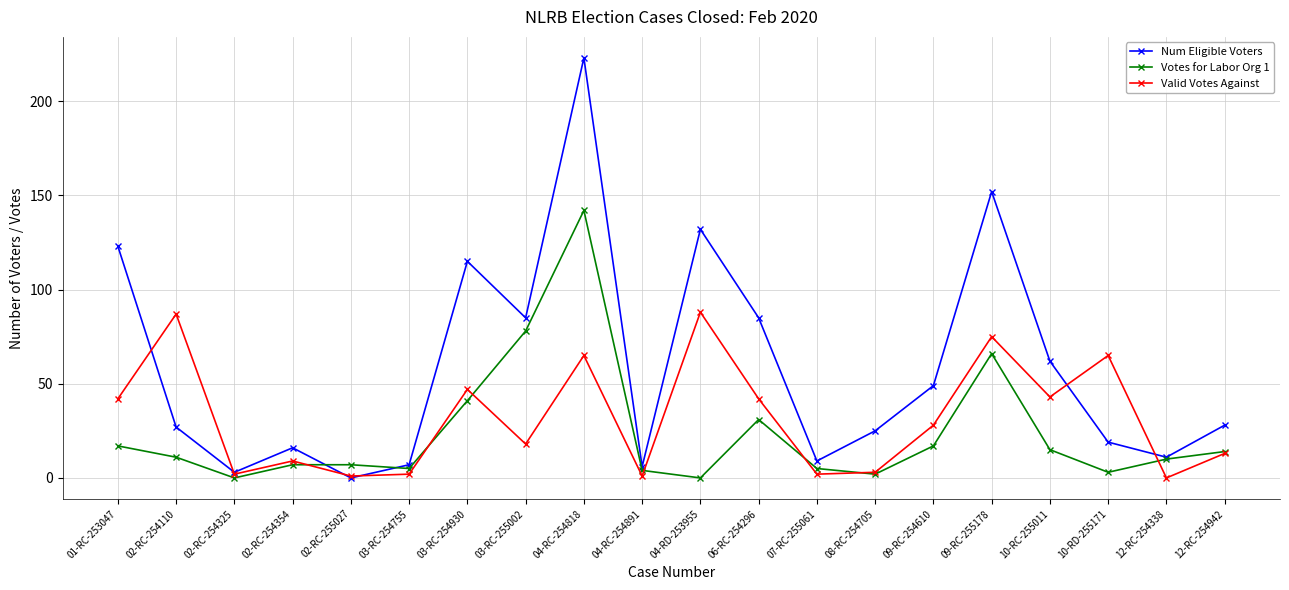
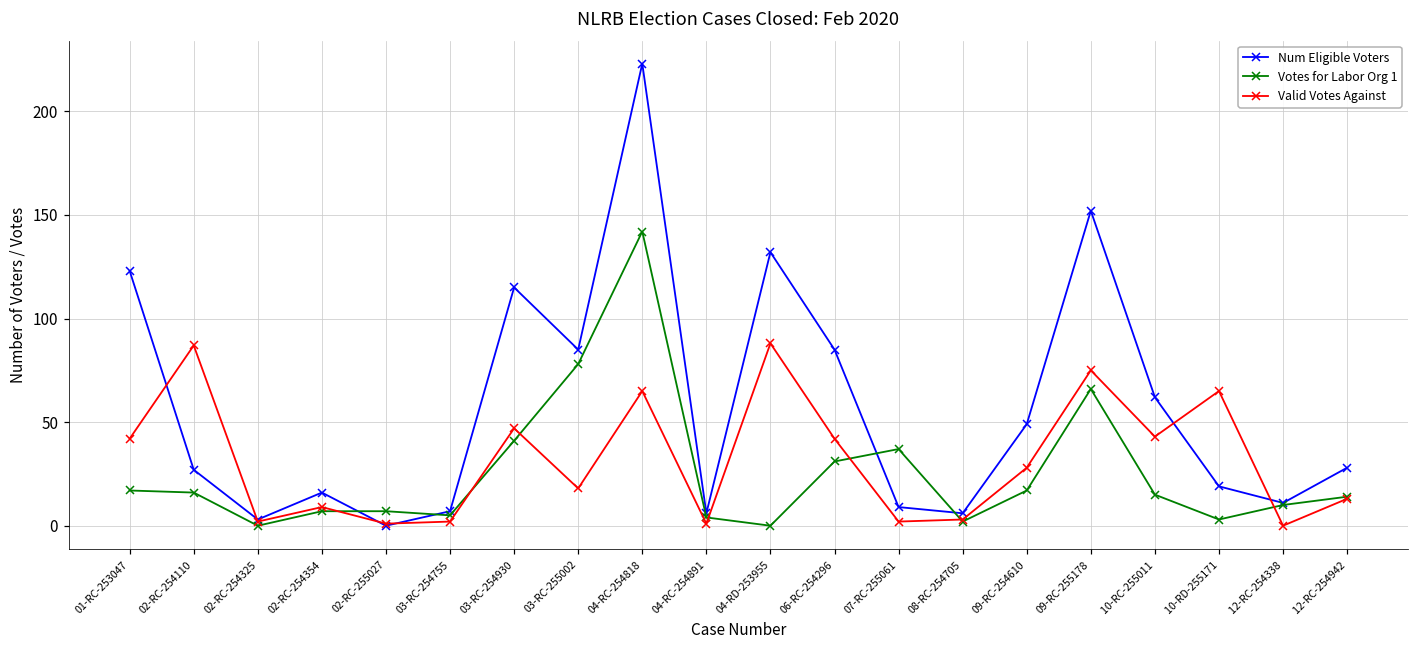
  {
    "Num Eligible Voters": {
      "01-RC-253047": 123,
      "02-RC-254110": 27,
      "02-RC-254354": 16,
      "03-RC-254755": 7,
      "03-RC-254930": 115,
      "03-RC-255002": 85,
      "04-RC-254818": 223,
      "04-RC-254891": 6,
      "04-RD-253955": 132,
      "06-RC-254296": 85,
      "07-RC-255061": 9,
-     "08-RC-254705": 25,
+     "08-RC-254705": 6,
      "09-RC-254610": 49,
      "09-RC-255178": 152,
      "10-RC-255011": 62,
      "10-RD-255171": 19,
      "12-RC-254942": 28
    },
    "Votes for Labor Org 1": {
      "01-RC-253047": 17,
-     "02-RC-254110": 11,
+     "02-RC-254110": 16,
      "02-RC-254325": 0,
      "02-RC-254354": 7,
      "02-RC-255027": 7,
      "03-RC-254755": 5,
      "03-RC-254930": 41,
      "03-RC-255002": 78,
      "04-RC-254818": 142,
      "04-RC-254891": 4,
      "04-RD-253955": 0,
      "06-RC-254296": 31,
-     "07-RC-255061": 5,
+     "07-RC-255061": 37,
      "09-RC-254610": 17,
      "09-RC-255178": 66,
      "10-RC-255011": 15,
      "10-RD-255171": 3
    },
    "Valid Votes Against": {
      "01-RC-253047": 42,
      "02-RC-254110": 87,
      "02-RC-254354": 9,
      "03-RC-254755": 2,
      "03-RC-254930": 47,
      "03-RC-255002": 18,
      "04-RC-254818": 65,
      "04-RC-254891": 1,
      "04-RD-253955": 88,
      "06-RC-254296": 42,
      "07-RC-255061": 2,
      "09-RC-254610": 28,
      "09-RC-255178": 75,
      "10-RC-255011": 43,
      "10-RD-255171": 65,
      "12-RC-254338": 0
    }
  }
